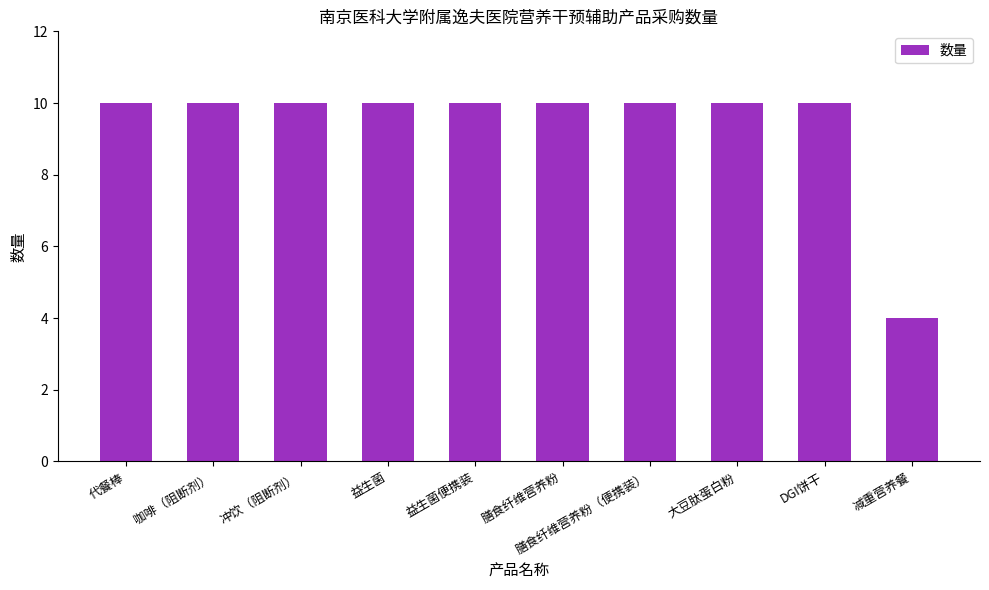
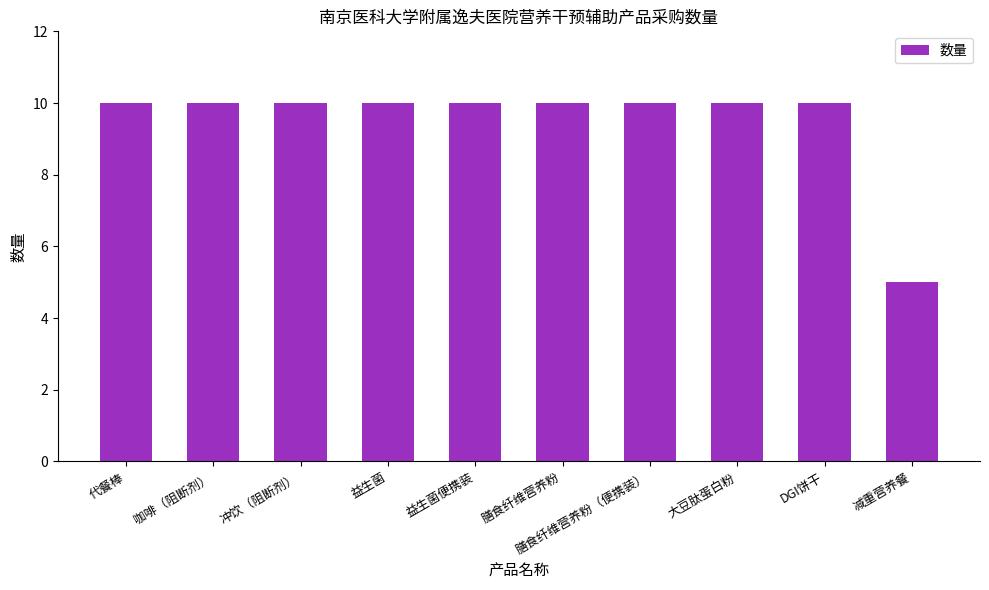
  {
    "代餐棒": 10,
    "咖啡（阻断剂）": 10,
    "冲饮（阻断剂）": 10,
    "益生菌": 10,
    "益生菌便携装": 10,
    "膳食纤维营养粉": 10,
    "膳食纤维营养粉（便携装）": 10,
    "大豆肽蛋白粉": 10,
    "DGI饼干": 10,
-   "减重营养餐": 4
+   "减重营养餐": 5
  }
